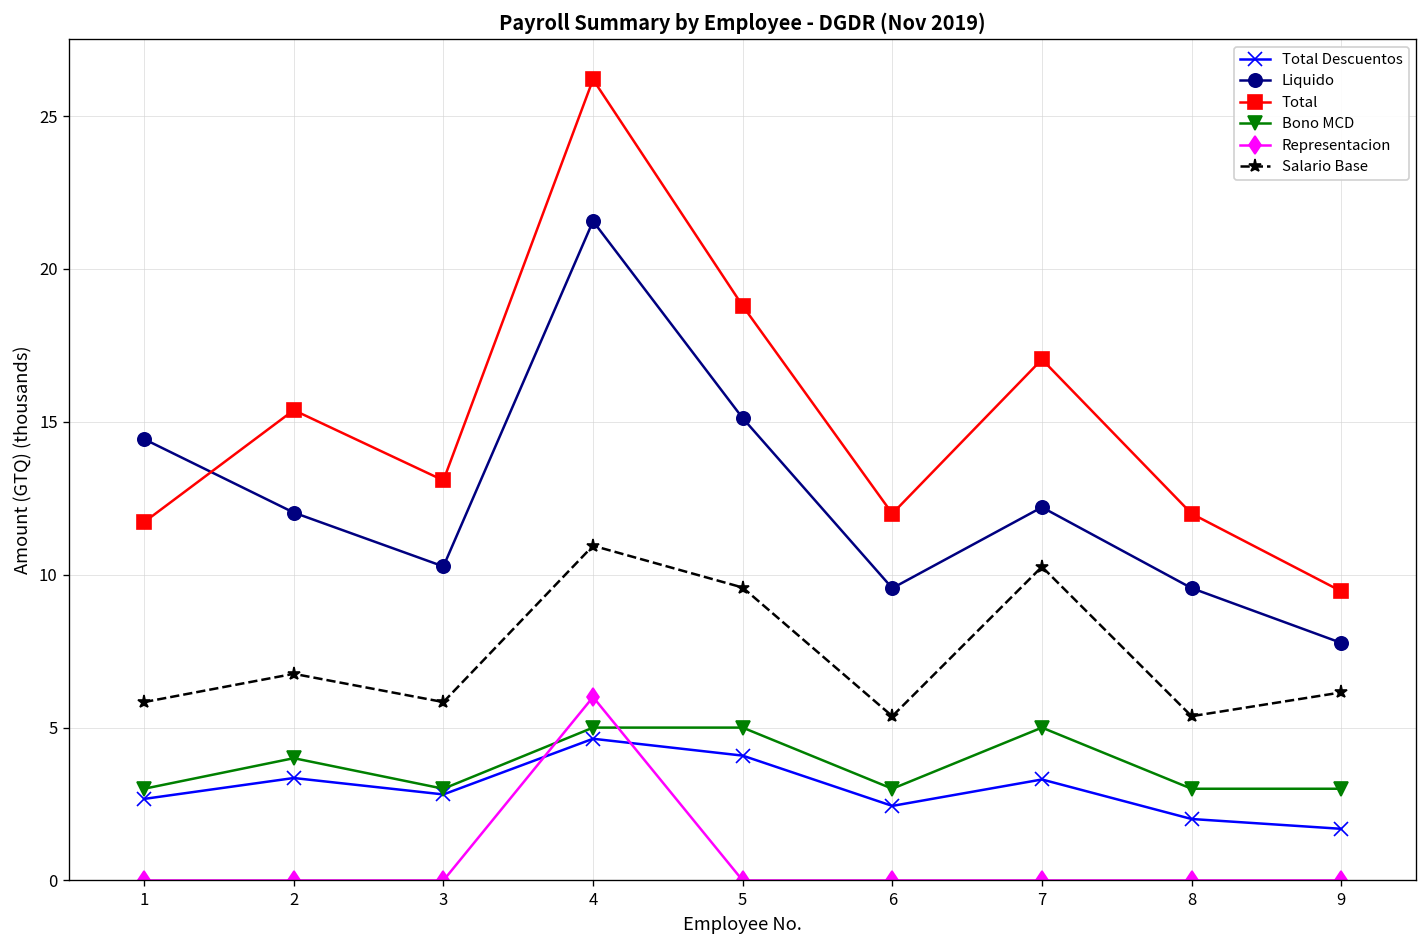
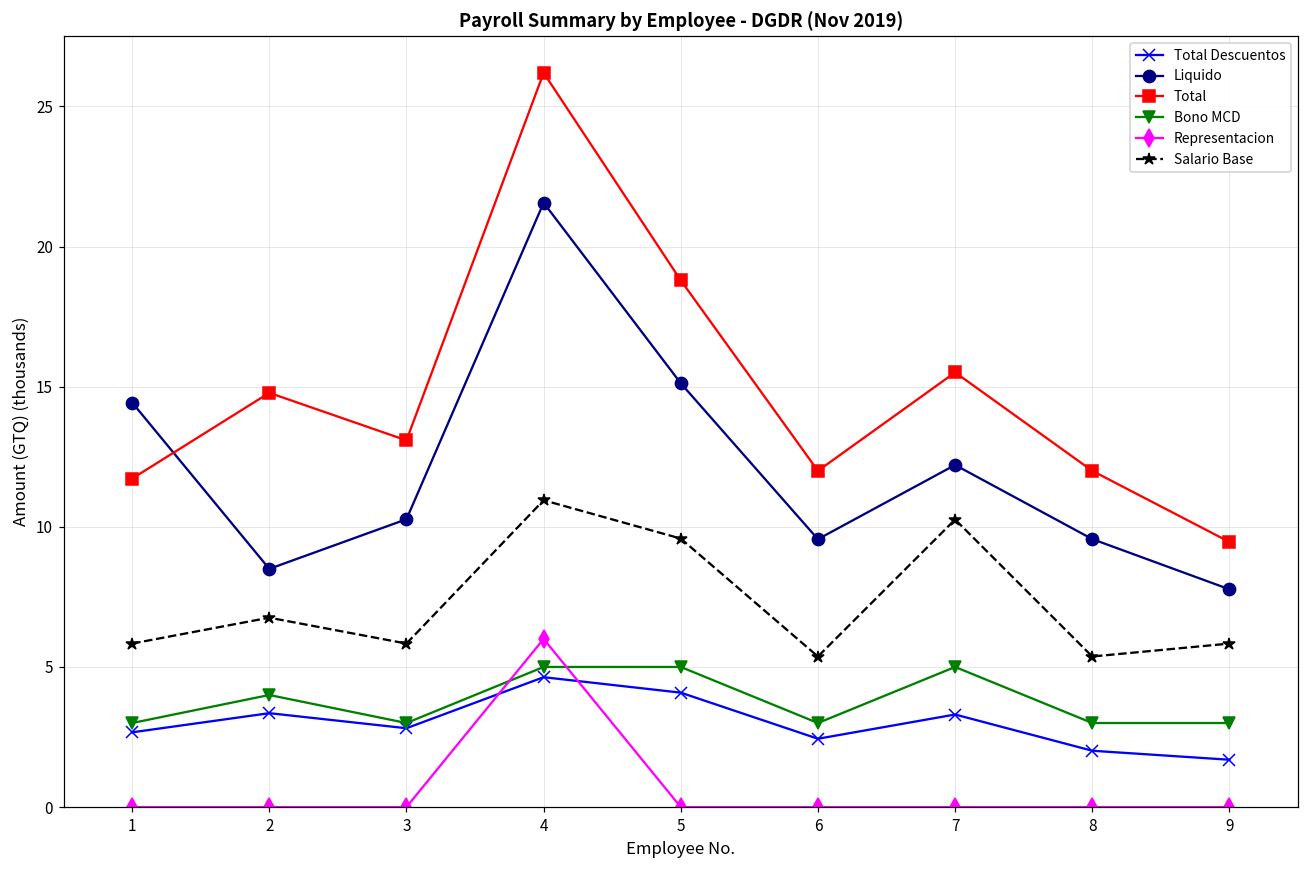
  {
    "Total Descuentos": {
      "1": 2.7,
      "2": 3.4,
      "3": 2.8,
      "4": 4.6,
      "5": 4.1,
      "6": 2.4,
      "7": 3.3,
      "8": 2.0,
      "9": 1.7
    },
    "Liquido": {
      "1": 14.4,
-     "2": 12.0,
+     "2": 8.5,
      "3": 10.3,
      "4": 21.6,
      "5": 15.1,
      "6": 9.6,
      "7": 12.2,
      "8": 9.6,
      "9": 7.8
    },
    "Total": {
      "1": 11.7,
-     "2": 15.4,
+     "2": 14.8,
      "3": 13.1,
      "4": 26.2,
      "5": 18.8,
      "6": 12.0,
-     "7": 17.0,
+     "7": 15.5,
      "8": 12.0,
      "9": 9.5
    },
    "Bono MCD": {
      "1": 3.0,
      "2": 4.0,
      "3": 3.0,
      "4": 5.0,
      "5": 5.0,
      "6": 3.0,
      "7": 5.0,
      "8": 3.0,
      "9": 3.0
    },
    "Representacion": {
      "1": 0.0,
      "2": 0.0,
      "3": 0.0,
      "4": 6.0,
      "5": 0.0,
      "6": 0.0,
      "7": 0.0,
      "8": 0.0,
      "9": 0.0
    },
    "Salario Base": {
      "1": 5.8,
      "2": 6.8,
      "3": 5.8,
      "4": 10.9,
      "5": 9.6,
      "6": 5.4,
      "7": 10.3,
      "8": 5.4,
-     "9": 6.2
+     "9": 5.8
    }
  }
